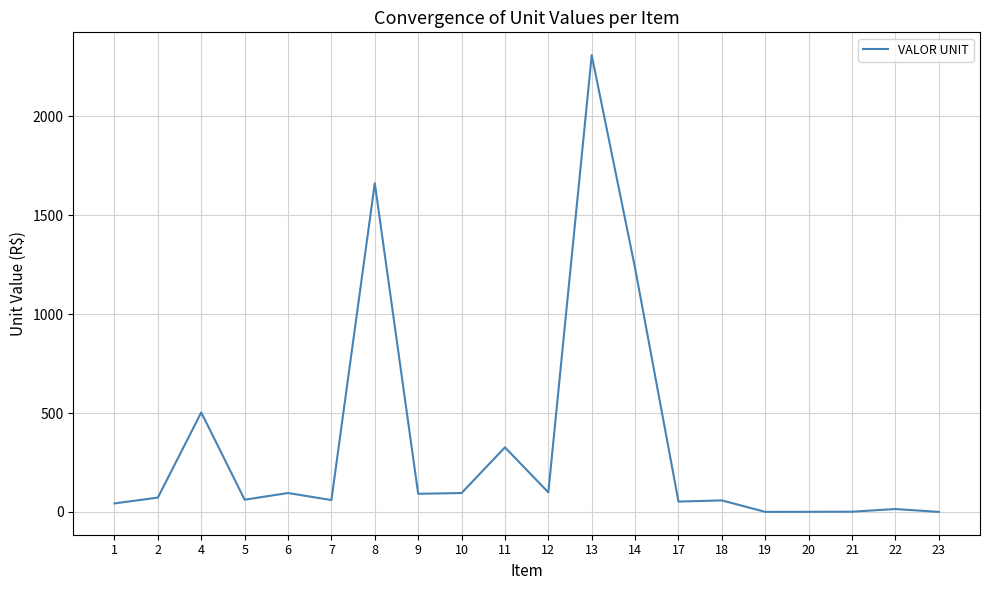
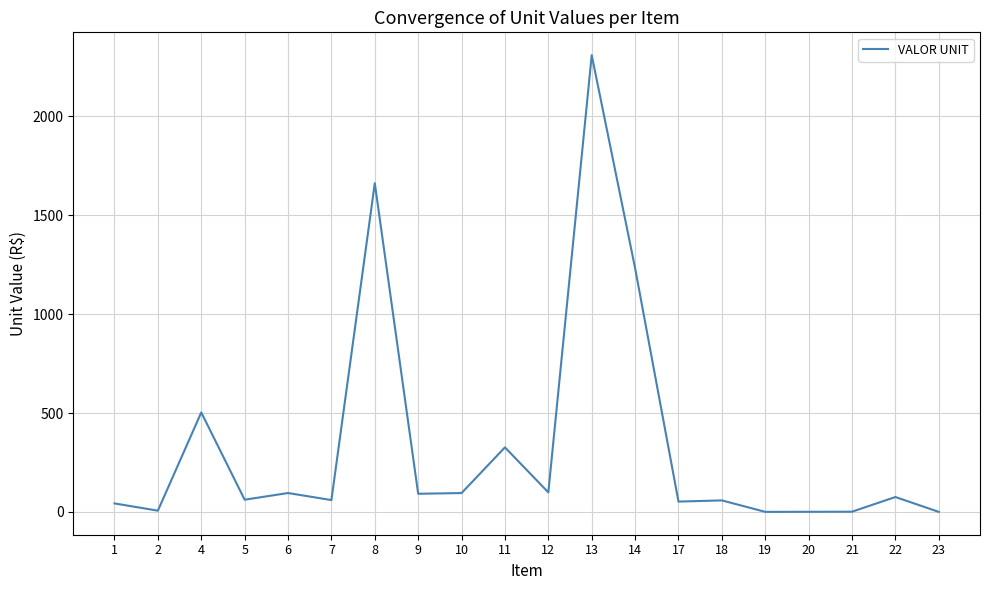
  {
    "1": 40,
-   "2": 70,
+   "2": 10,
    "4": 500,
    "5": 60,
    "6": 100,
    "7": 60,
    "8": 1660,
    "9": 90,
    "10": 100,
    "11": 330,
    "12": 100,
    "13": 2310,
    "14": 1230,
    "17": 50,
    "18": 60,
    "19": 0,
    "20": 0,
    "21": 0,
-   "22": 10,
+   "22": 80,
    "23": 0
  }
